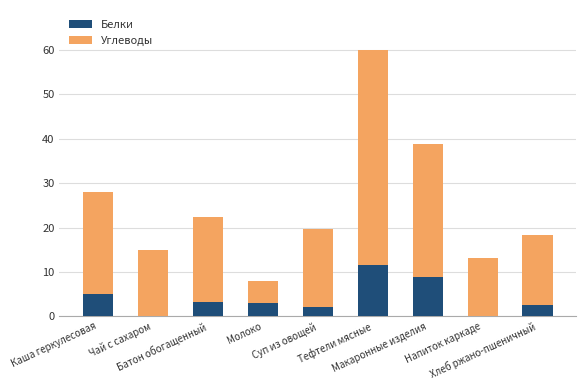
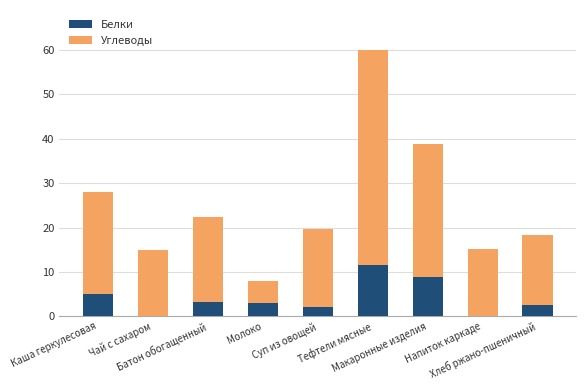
  {
    "Белки": {
      "Каша геркулесовая": 5,
      "Чай с сахаром": 0,
      "Батон обогащенный": 3,
      "Молоко": 3,
      "Суп из овощей": 2,
      "Тефтели мясные": 12,
      "Макаронные изделия": 9,
      "Хлеб ржано-пшеничный": 3
    },
    "Углеводы": {
      "Каша геркулесовая": 23,
      "Чай с сахаром": 15,
      "Батон обогащенный": 19,
      "Молоко": 5,
      "Суп из овощей": 18,
      "Тефтели мясные": 48,
      "Макаронные изделия": 30,
-     "Напиток каркаде": 13,
+     "Напиток каркаде": 15,
      "Хлеб ржано-пшеничный": 16
    }
  }
